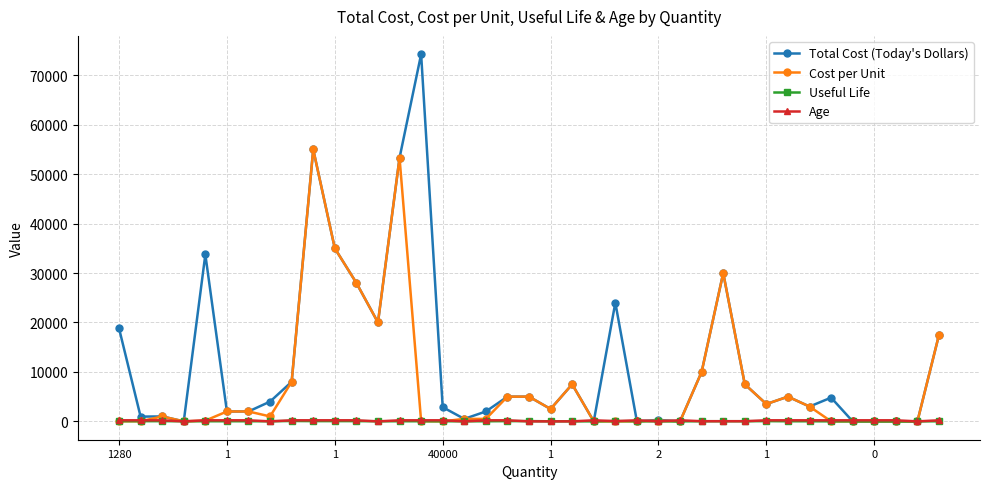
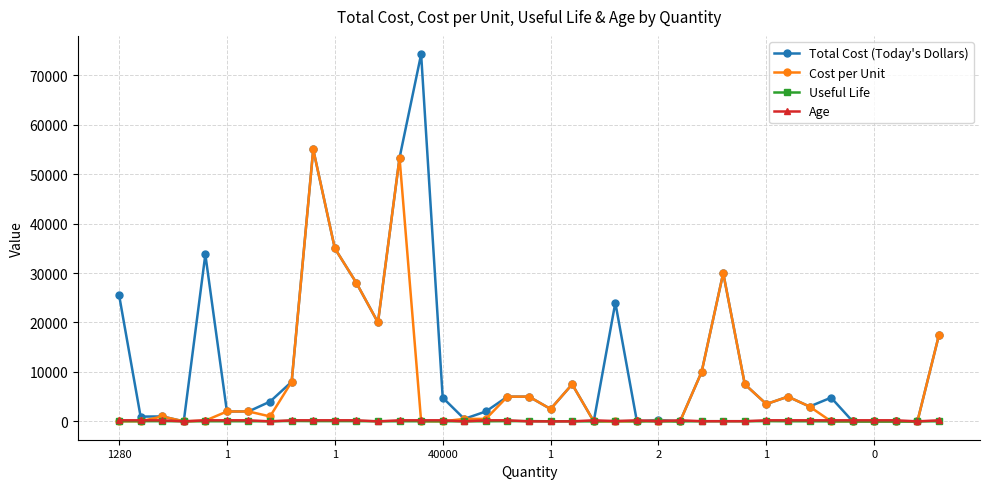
  {
    "Total Cost (Today's Dollars)": {
-     "1280": 19000,
-     "40000": 3000
+     "1280": 26000,
+     "40000": 5000
    }
  }
